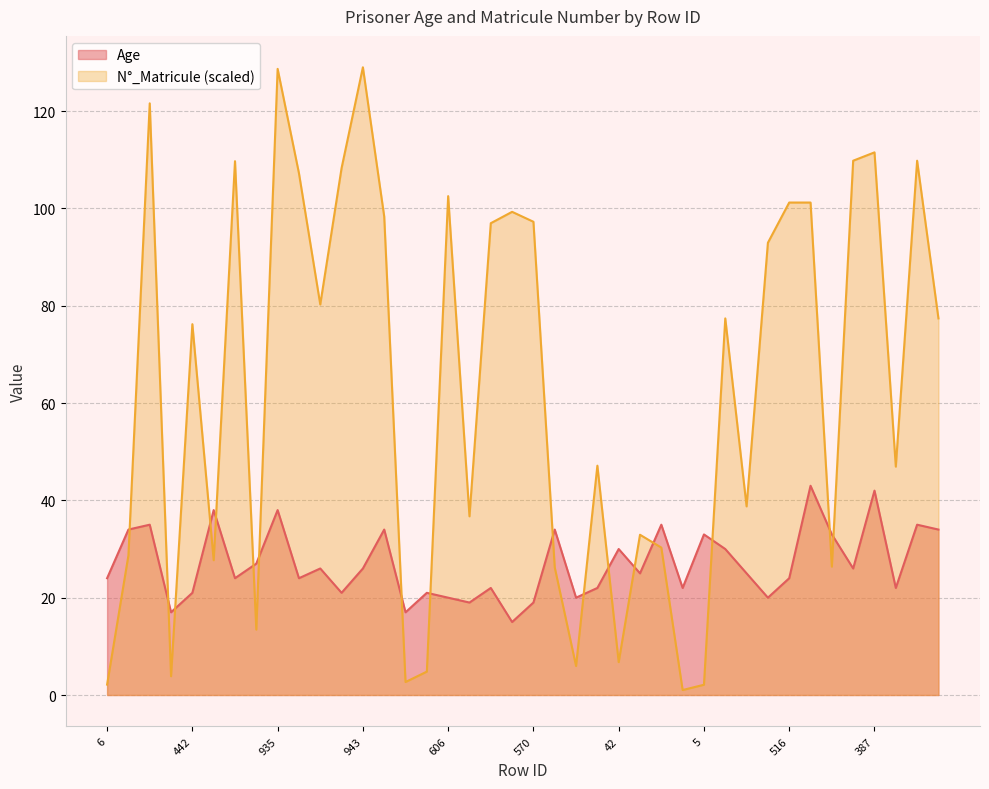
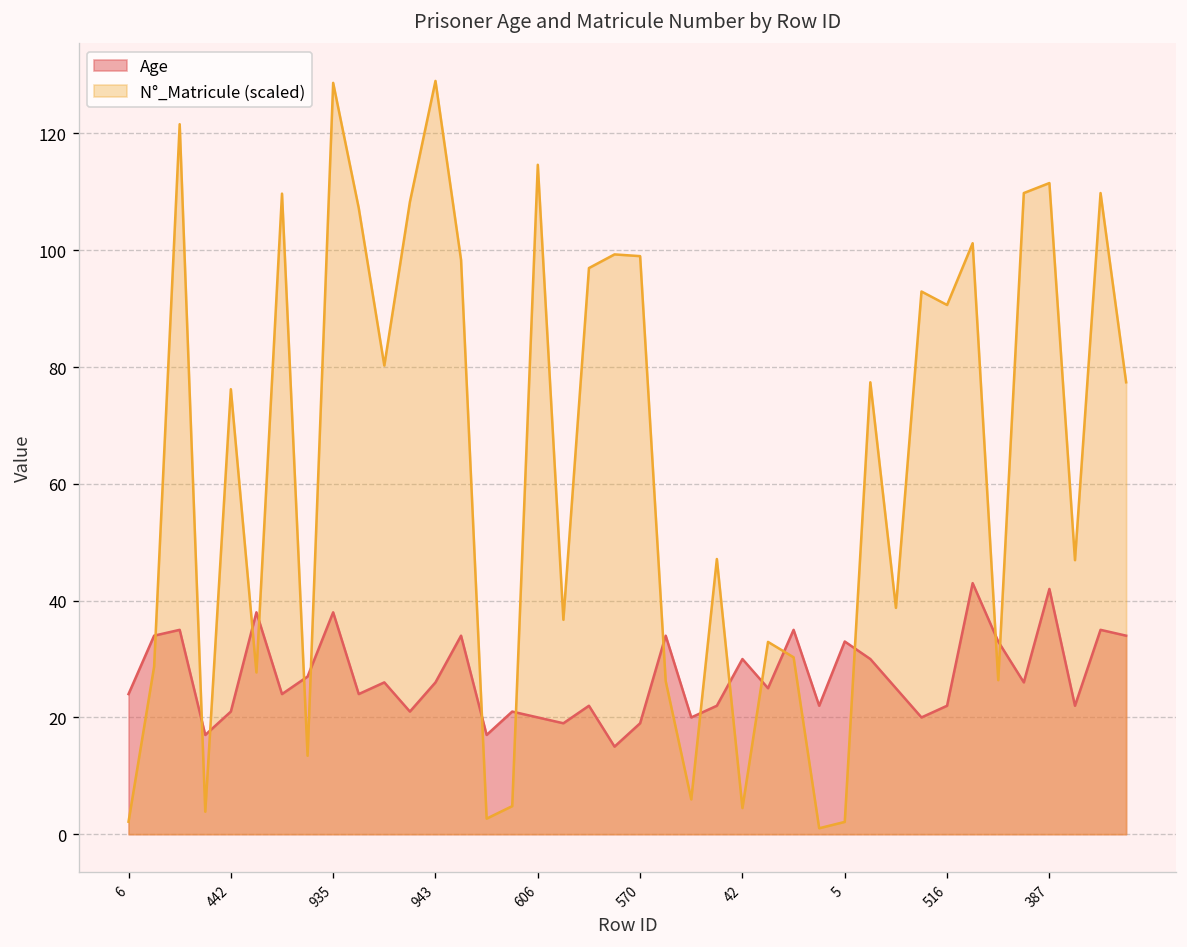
  {
    "Age": {
      "442": 21,
      "935": 38,
      "943": 26,
      "606": 20,
      "570": 19,
      "42": 30,
-     "516": 24,
+     "516": 22,
      "387": 42
    },
    "N°_Matricule (scaled)": {
      "442": 76,
      "935": 129,
      "943": 129,
-     "606": 103,
-     "570": 97,
-     "42": 7,
-     "516": 101,
+     "606": 115,
+     "570": 99,
+     "42": 4,
+     "516": 91,
      "387": 112
    }
  }
